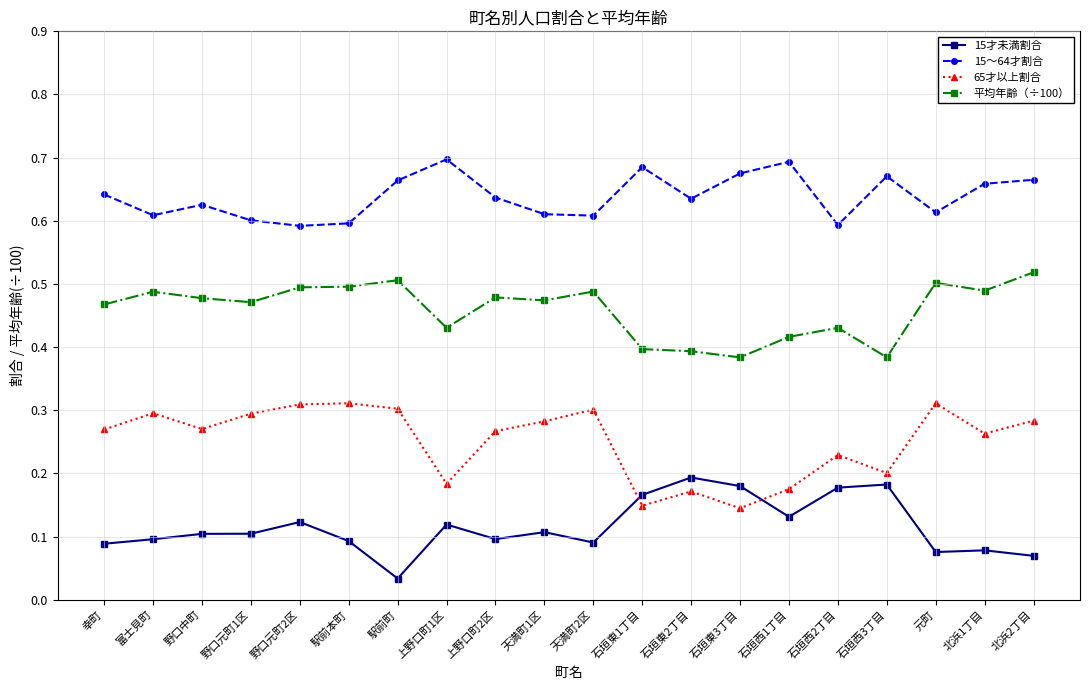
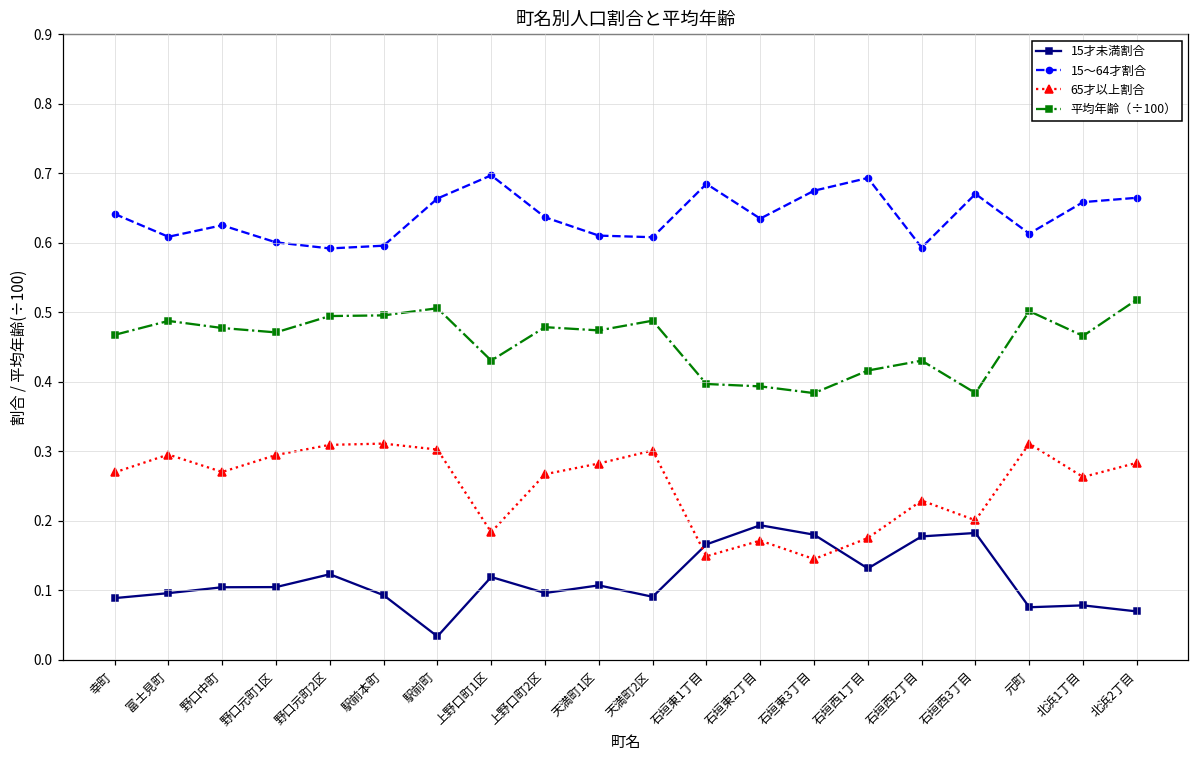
  {
    "15才未満割合": {
      "幸町": 0.09,
      "富士見町": 0.10,
      "野口中町": 0.10,
      "野口元町1区": 0.10,
      "野口元町2区": 0.12,
      "駅前本町": 0.09,
      "駅前町": 0.03,
      "上野口町1区": 0.12,
      "上野口町2区": 0.10,
      "天満町1区": 0.11,
      "天満町2区": 0.09,
      "石垣東1丁目": 0.17,
      "石垣東2丁目": 0.19,
      "石垣東3丁目": 0.18,
      "石垣西1丁目": 0.13,
      "石垣西2丁目": 0.18,
      "石垣西3丁目": 0.18,
      "元町": 0.08,
      "北浜1丁目": 0.08,
      "北浜2丁目": 0.07
    },
    "15～64才割合": {
      "幸町": 0.64,
      "富士見町": 0.61,
      "野口中町": 0.63,
      "野口元町1区": 0.60,
      "野口元町2区": 0.59,
      "駅前本町": 0.60,
      "駅前町": 0.66,
      "上野口町1区": 0.70,
      "上野口町2区": 0.64,
      "天満町1区": 0.61,
      "天満町2区": 0.61,
      "石垣東1丁目": 0.68,
      "石垣東2丁目": 0.63,
      "石垣東3丁目": 0.68,
      "石垣西1丁目": 0.69,
      "石垣西2丁目": 0.59,
      "石垣西3丁目": 0.67,
      "元町": 0.61,
      "北浜1丁目": 0.66,
      "北浜2丁目": 0.66
    },
    "65才以上割合": {
      "幸町": 0.27,
      "富士見町": 0.30,
      "野口中町": 0.27,
      "野口元町1区": 0.29,
      "野口元町2区": 0.31,
      "駅前本町": 0.31,
      "駅前町": 0.30,
      "上野口町1区": 0.18,
      "上野口町2区": 0.27,
      "天満町1区": 0.28,
      "天満町2区": 0.30,
      "石垣東1丁目": 0.15,
      "石垣東2丁目": 0.17,
      "石垣東3丁目": 0.14,
      "石垣西1丁目": 0.18,
      "石垣西2丁目": 0.23,
      "石垣西3丁目": 0.20,
      "元町": 0.31,
      "北浜1丁目": 0.26,
      "北浜2丁目": 0.28
    },
    "平均年齢（÷100）": {
      "幸町": 0.47,
      "富士見町": 0.49,
      "野口中町": 0.48,
      "野口元町1区": 0.47,
      "野口元町2区": 0.49,
      "駅前本町": 0.50,
      "駅前町": 0.51,
      "上野口町1区": 0.43,
      "上野口町2区": 0.48,
      "天満町1区": 0.47,
      "天満町2区": 0.49,
      "石垣東1丁目": 0.40,
      "石垣東2丁目": 0.39,
      "石垣東3丁目": 0.38,
      "石垣西1丁目": 0.42,
      "石垣西2丁目": 0.43,
      "石垣西3丁目": 0.38,
      "元町": 0.50,
-     "北浜1丁目": 0.49,
+     "北浜1丁目": 0.47,
      "北浜2丁目": 0.52
    }
  }
